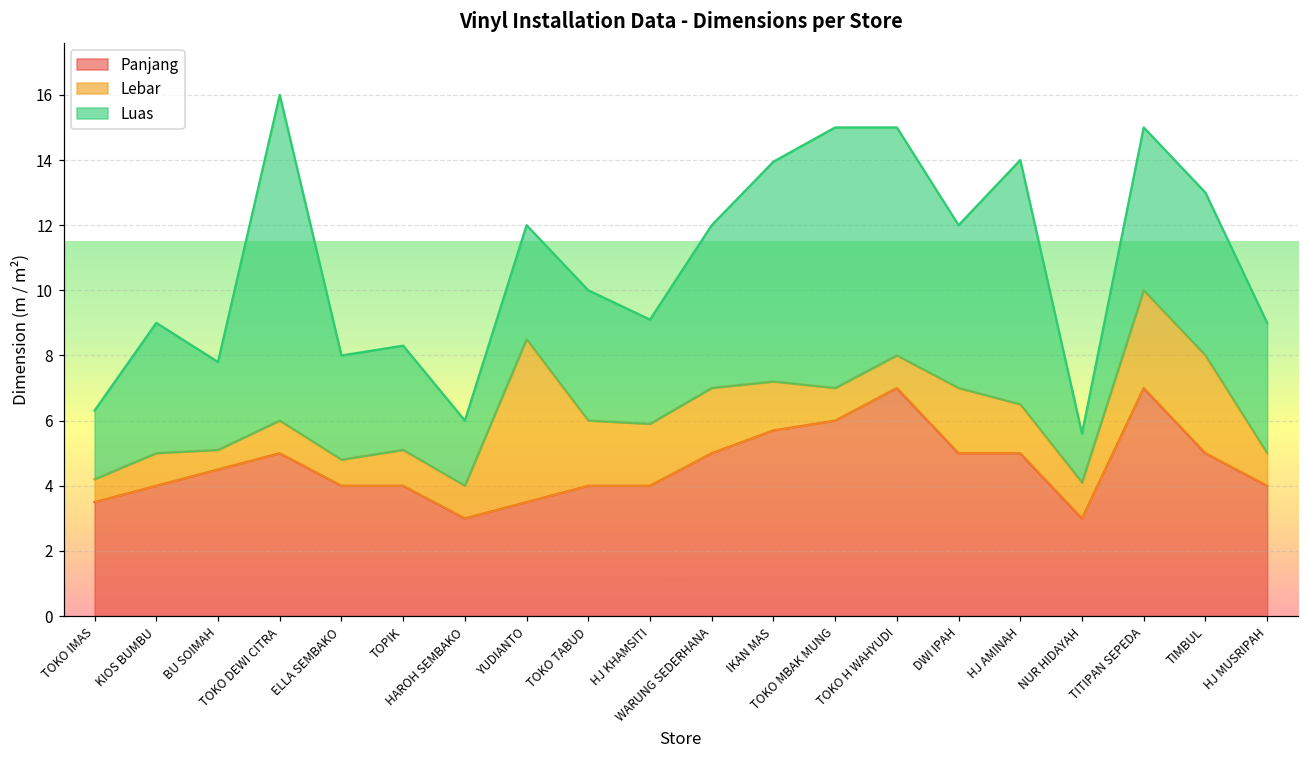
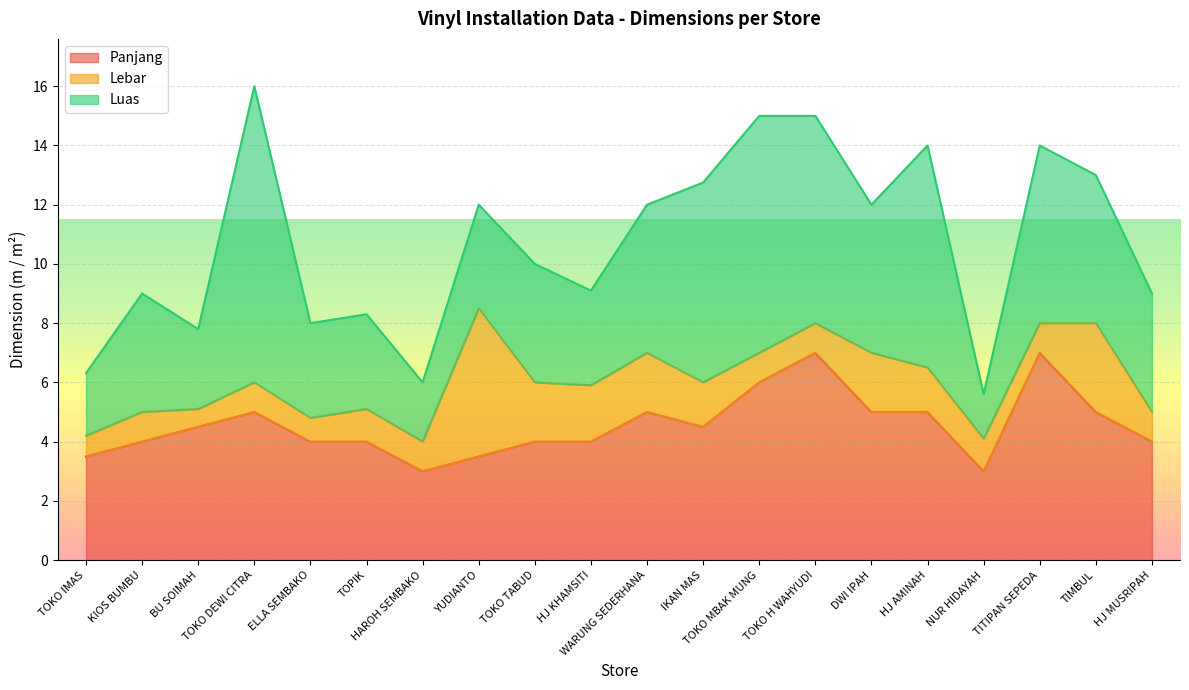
  {
    "Panjang": {
      "TOKO IMAS": 3.5,
      "KIOS BUMBU": 4.0,
      "BU SOIMAH": 4.5,
      "TOKO DEWI CITRA": 5.0,
      "ELLA SEMBAKO": 4.0,
      "TOPIK": 4.0,
      "HAROH SEMBAKO": 3.0,
      "YUDIANTO": 3.5,
      "TOKO TABUD": 4.0,
      "HJ KHAMSITI": 4.0,
      "WARUNG SEDERHANA": 5.0,
-     "IKAN MAS": 5.7,
+     "IKAN MAS": 4.5,
      "TOKO MBAK MUNG": 6.0,
      "TOKO H WAHYUDI": 7.0,
      "DWI IPAH": 5.0,
      "HJ AMINAH": 5.0,
      "NUR HIDAYAH": 3.0,
      "TITIPAN SEPEDA": 7.0,
      "TIMBUL": 5.0,
      "HJ MUSRIPAH": 4.0
    },
    "Lebar": {
      "TOKO IMAS": 0.7,
      "KIOS BUMBU": 1,
      "BU SOIMAH": 0.6,
      "TOKO DEWI CITRA": 1,
      "ELLA SEMBAKO": 0.8,
      "TOPIK": 1.1,
      "HAROH SEMBAKO": 1,
      "YUDIANTO": 5,
      "TOKO TABUD": 2,
      "HJ KHAMSITI": 1.9,
      "WARUNG SEDERHANA": 2,
      "IKAN MAS": 1.5,
      "TOKO MBAK MUNG": 1,
      "TOKO H WAHYUDI": 1,
      "DWI IPAH": 2,
      "HJ AMINAH": 1.5,
      "NUR HIDAYAH": 1.1,
-     "TITIPAN SEPEDA": 3,
+     "TITIPAN SEPEDA": 1,
      "TIMBUL": 3,
      "HJ MUSRIPAH": 1
    },
    "Luas": {
      "TOKO IMAS": 2.1,
      "KIOS BUMBU": 4,
      "BU SOIMAH": 2.7,
      "TOKO DEWI CITRA": 10,
      "ELLA SEMBAKO": 3.2,
      "TOPIK": 3.2,
      "HAROH SEMBAKO": 2,
      "YUDIANTO": 3.5,
      "TOKO TABUD": 4,
      "HJ KHAMSITI": 3.2,
      "WARUNG SEDERHANA": 5,
      "IKAN MAS": 6.7,
      "TOKO MBAK MUNG": 8,
      "TOKO H WAHYUDI": 7,
      "DWI IPAH": 5,
      "HJ AMINAH": 7.5,
      "NUR HIDAYAH": 1.5,
-     "TITIPAN SEPEDA": 5,
+     "TITIPAN SEPEDA": 6,
      "TIMBUL": 5,
      "HJ MUSRIPAH": 4
    }
  }
